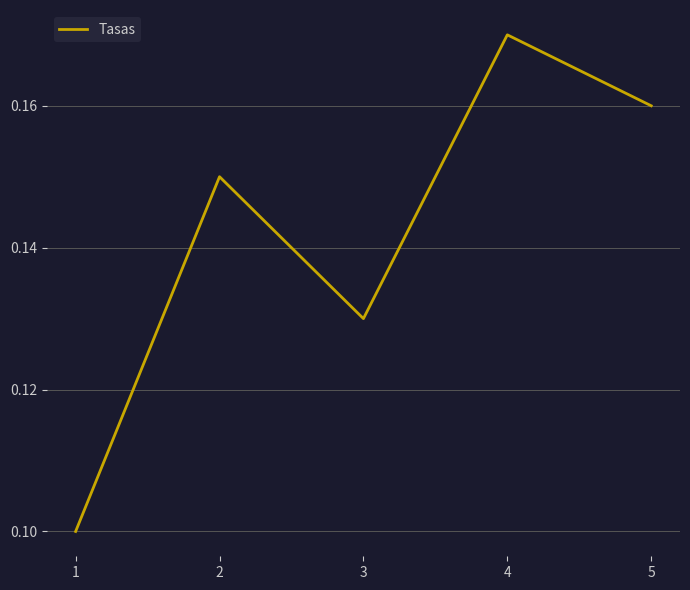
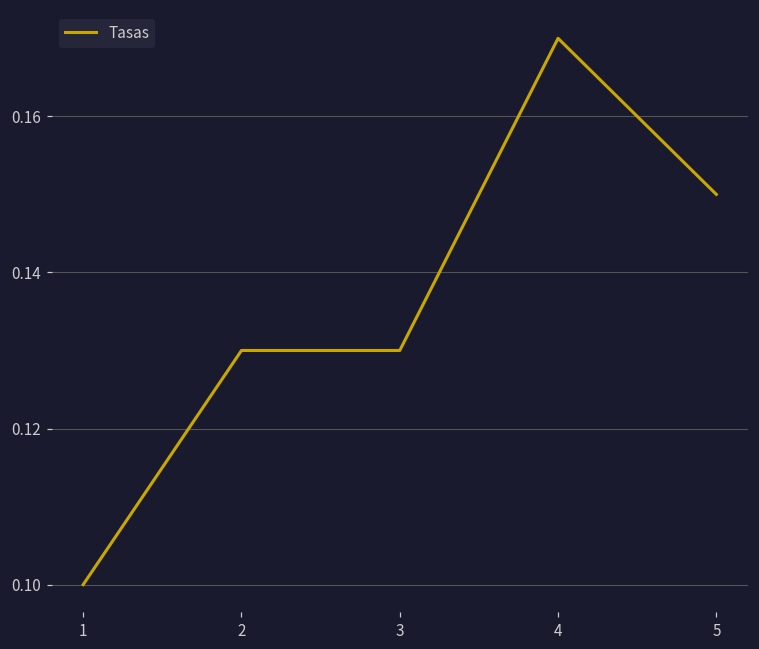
  {
    "1": 0.10,
-   "2": 0.15,
+   "2": 0.13,
    "3": 0.13,
    "4": 0.17,
-   "5": 0.16
+   "5": 0.15
  }
